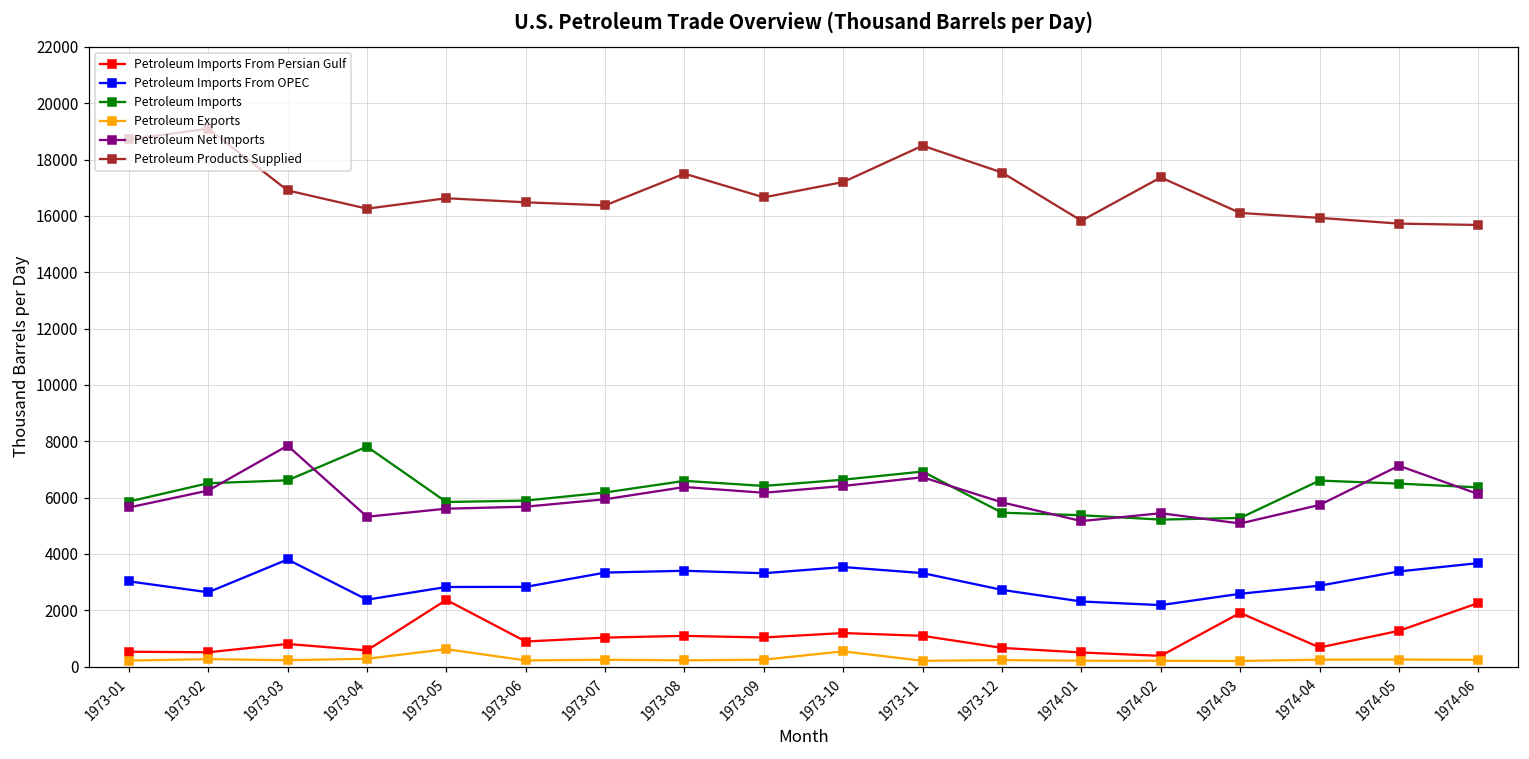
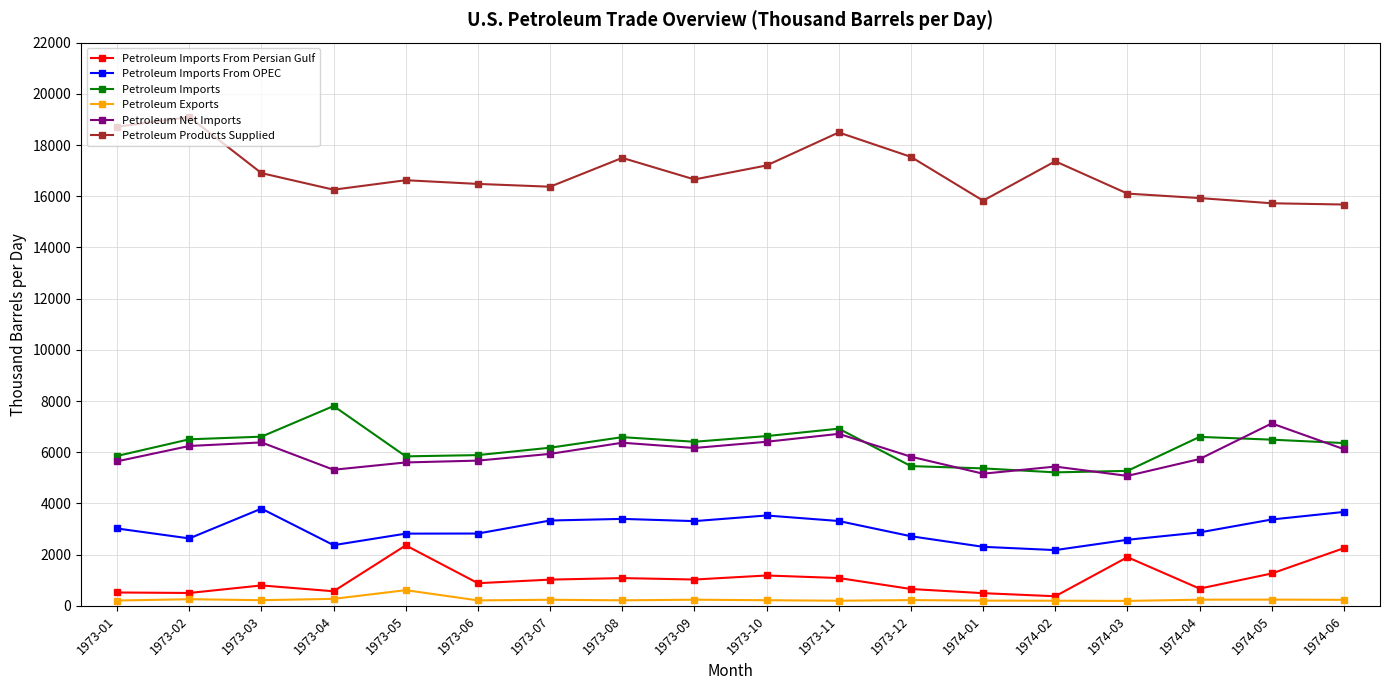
  {
    "Petroleum Imports From Persian Gulf": {
      "1973-01": 500,
      "1973-02": 500,
      "1973-03": 800,
      "1973-04": 600,
      "1973-05": 2400,
      "1973-06": 900,
      "1973-07": 1000,
      "1973-08": 1100,
      "1973-09": 1000,
      "1973-10": 1200,
      "1973-11": 1100,
      "1973-12": 700,
      "1974-01": 500,
      "1974-02": 400,
      "1974-03": 1900,
      "1974-04": 700,
      "1974-05": 1300,
      "1974-06": 2300
    },
    "Petroleum Imports From OPEC": {
      "1973-01": 3000,
      "1973-02": 2600,
      "1973-03": 3800,
      "1973-04": 2400,
      "1973-05": 2800,
      "1973-06": 2800,
      "1973-07": 3300,
      "1973-08": 3400,
      "1973-09": 3300,
      "1973-10": 3500,
      "1973-11": 3300,
      "1973-12": 2700,
      "1974-01": 2300,
      "1974-02": 2200,
      "1974-03": 2600,
      "1974-04": 2900,
      "1974-05": 3400,
      "1974-06": 3700
    },
    "Petroleum Imports": {
      "1973-01": 5900,
      "1973-02": 6500,
      "1973-03": 6600,
      "1973-04": 7800,
      "1973-05": 5800,
      "1973-06": 5900,
      "1973-07": 6200,
      "1973-08": 6600,
      "1973-09": 6400,
      "1973-10": 6600,
      "1973-11": 6900,
      "1973-12": 5500,
      "1974-01": 5400,
      "1974-02": 5200,
      "1974-03": 5300,
      "1974-04": 6600,
      "1974-05": 6500,
      "1974-06": 6400
    },
    "Petroleum Exports": {
      "1973-01": 200,
      "1973-02": 300,
      "1973-03": 200,
      "1973-04": 300,
      "1973-05": 600,
      "1973-06": 200,
      "1973-07": 200,
      "1973-08": 200,
      "1973-09": 200,
-     "1973-10": 500,
+     "1973-10": 200,
      "1973-11": 200,
      "1973-12": 200,
      "1974-01": 200,
      "1974-02": 200,
      "1974-03": 200,
      "1974-04": 200,
      "1974-05": 200,
      "1974-06": 200
    },
    "Petroleum Net Imports": {
      "1973-01": 5600,
      "1973-02": 6200,
-     "1973-03": 7800,
+     "1973-03": 6400,
      "1973-04": 5300,
      "1973-05": 5600,
      "1973-06": 5700,
      "1973-07": 5900,
      "1973-08": 6400,
      "1973-09": 6200,
      "1973-10": 6400,
      "1973-11": 6700,
      "1973-12": 5800,
      "1974-01": 5200,
      "1974-02": 5400,
      "1974-03": 5100,
      "1974-04": 5700,
      "1974-05": 7100,
      "1974-06": 6100
    },
    "Petroleum Products Supplied": {
      "1973-03": 16900,
      "1973-04": 16300,
      "1973-05": 16600,
      "1973-06": 16500,
      "1973-07": 16400,
      "1973-08": 17500,
      "1973-09": 16700,
      "1973-10": 17200,
      "1973-11": 18500,
      "1973-12": 17500,
      "1974-01": 15800,
      "1974-02": 17400,
      "1974-03": 16100,
      "1974-04": 15900,
      "1974-05": 15700,
      "1974-06": 15700
    }
  }
